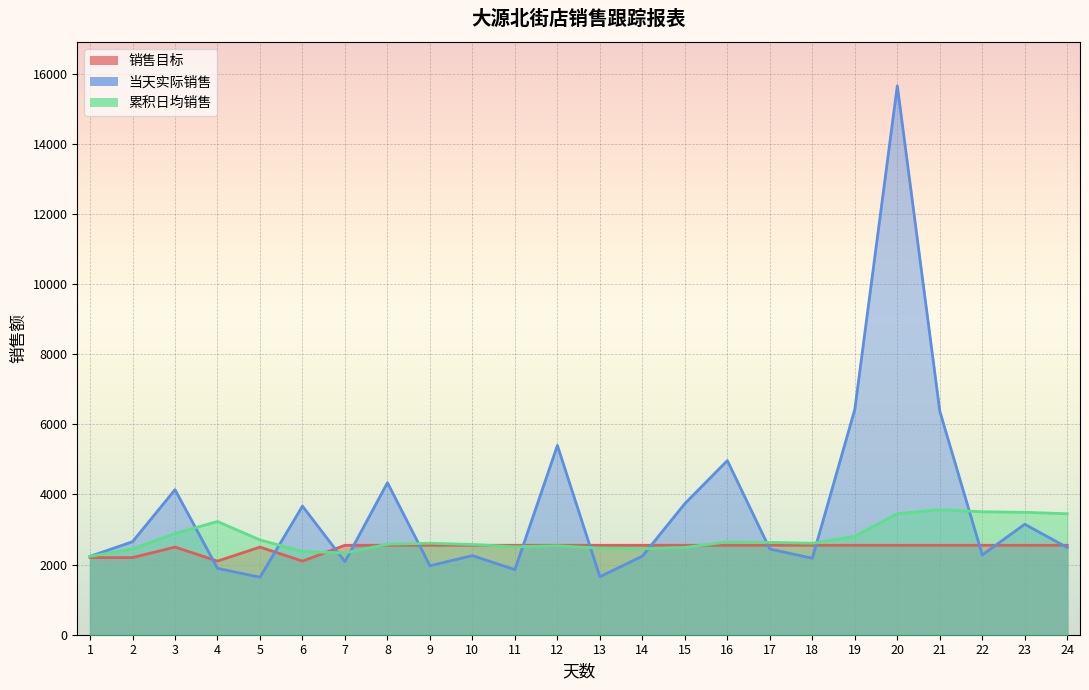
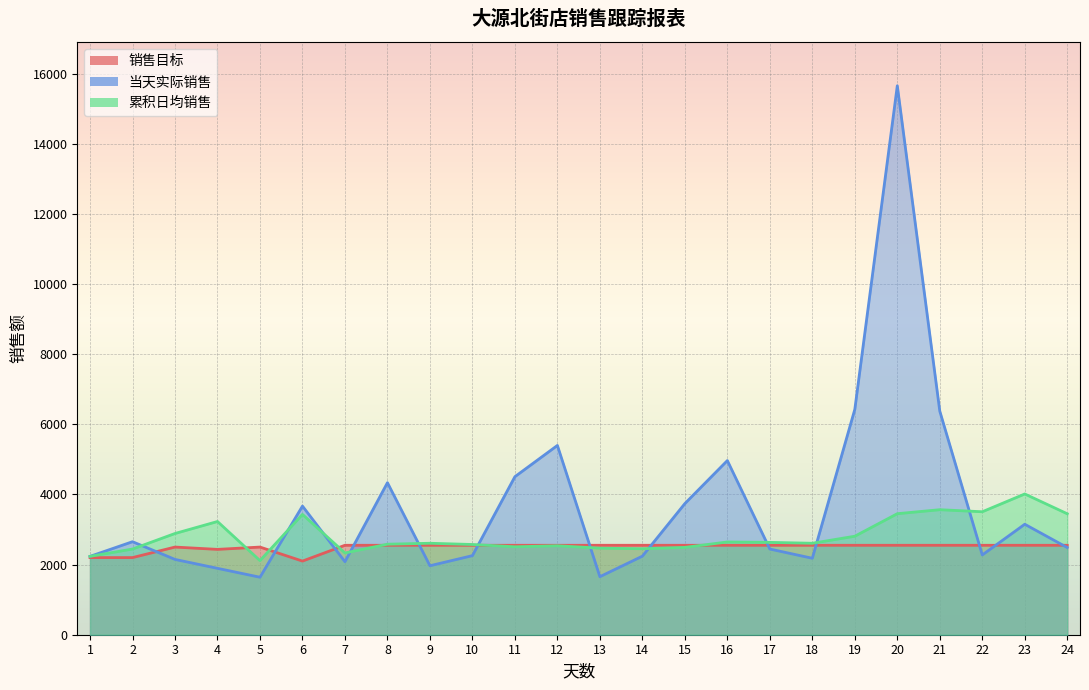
  {
    "销售目标": {
      "2": 2200,
      "3": 2500,
-     "4": 2100,
+     "4": 2400,
      "5": 2500,
      "6": 2100,
      "7": 2600,
      "13": 2600,
      "14": 2600,
      "16": 2600,
      "17": 2600,
      "19": 2600,
      "20": 2600,
      "21": 2600,
      "22": 2600,
      "23": 2600
    },
    "当天实际销售": {
      "2": 2700,
-     "3": 4100,
+     "3": 2100,
      "4": 1900,
      "5": 1600,
      "6": 3700,
      "7": 2100,
      "8": 4300,
      "9": 2000,
      "10": 2300,
-     "11": 1900,
+     "11": 4500,
      "12": 5400,
      "13": 1700,
      "14": 2200,
      "15": 3700,
      "16": 5000,
      "17": 2400,
      "18": 2200,
      "19": 6400,
      "20": 15700,
      "21": 6400,
      "22": 2300,
      "23": 3200
    },
    "累积日均销售": {
      "2": 2400,
      "3": 2900,
      "4": 3200,
-     "5": 2700,
-     "6": 2400,
+     "5": 2100,
+     "6": 3400,
      "7": 2300,
      "13": 2500,
      "14": 2500,
      "16": 2600,
      "17": 2600,
      "19": 2800,
      "20": 3500,
      "21": 3600,
      "22": 3500,
-     "23": 3500,
+     "23": 4000,
      "24": 3400
    }
  }
